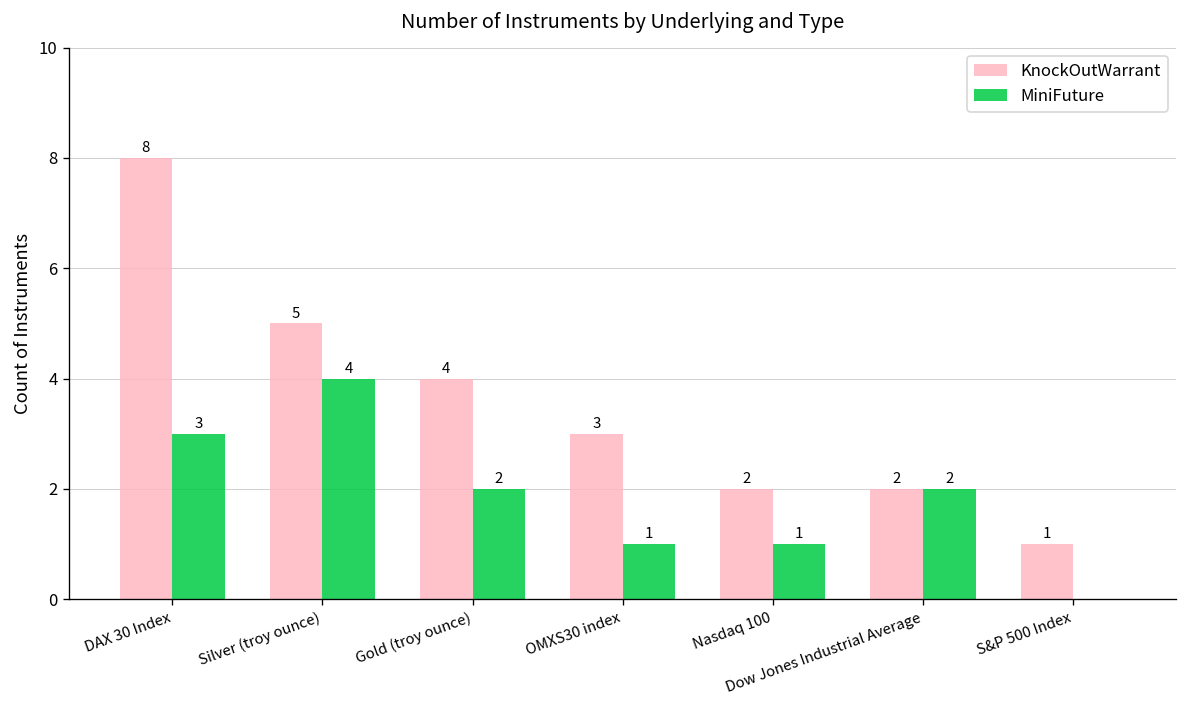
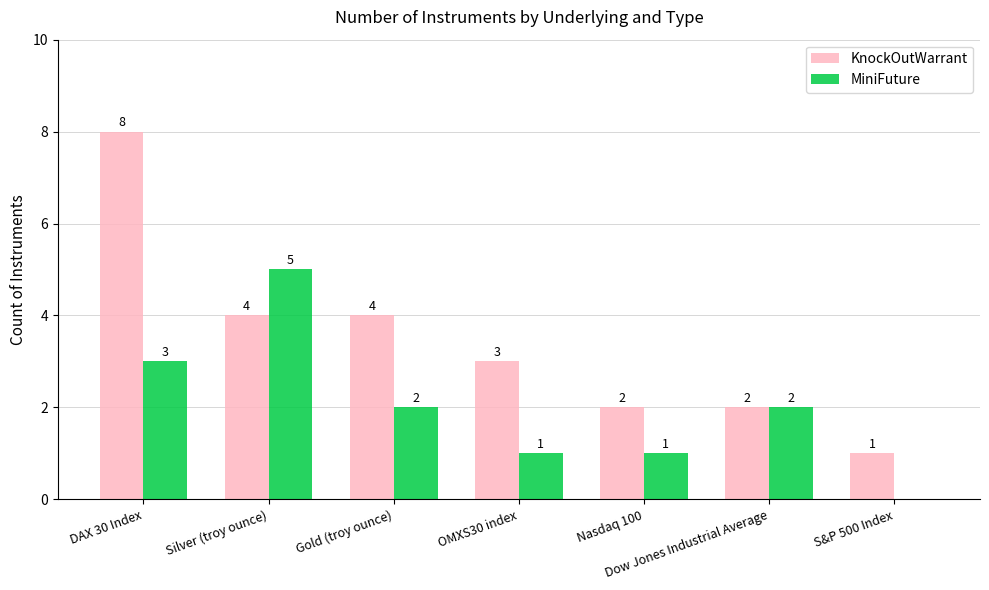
  {
    "KnockOutWarrant": {
      "DAX 30 Index": 8,
-     "Silver (troy ounce)": 5,
+     "Silver (troy ounce)": 4,
      "Gold (troy ounce)": 4,
      "OMXS30 index": 3,
      "Nasdaq 100": 2,
      "Dow Jones Industrial Average": 2,
      "S&P 500 Index": 1
    },
    "MiniFuture": {
      "DAX 30 Index": 3,
-     "Silver (troy ounce)": 4,
+     "Silver (troy ounce)": 5,
      "Gold (troy ounce)": 2,
      "OMXS30 index": 1,
      "Nasdaq 100": 1,
      "Dow Jones Industrial Average": 2
    }
  }
